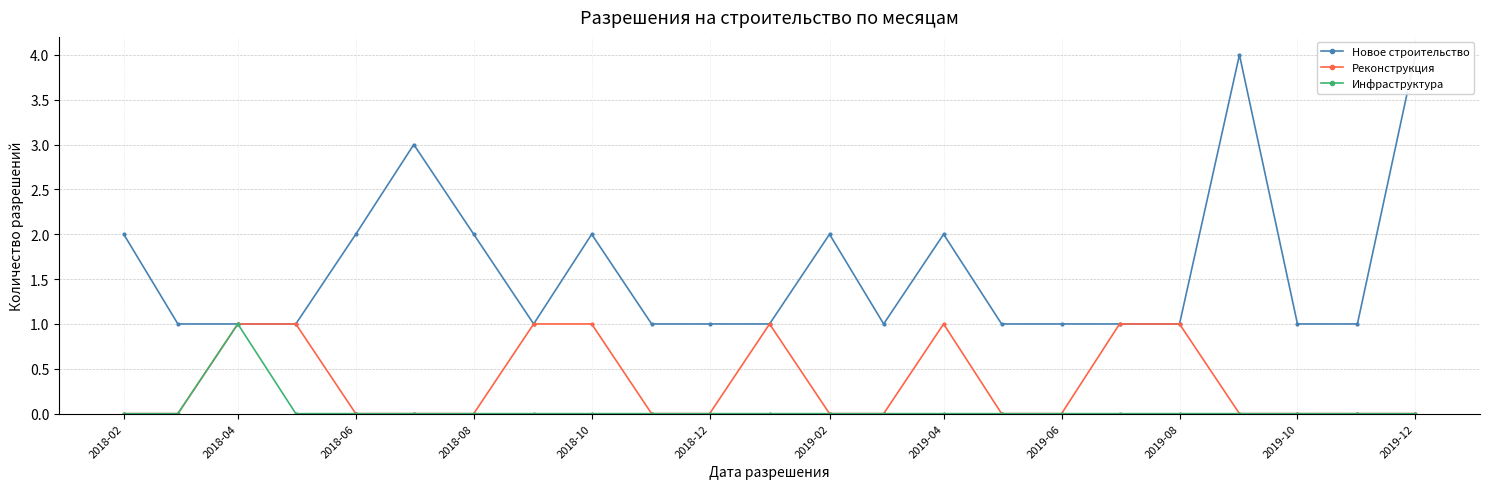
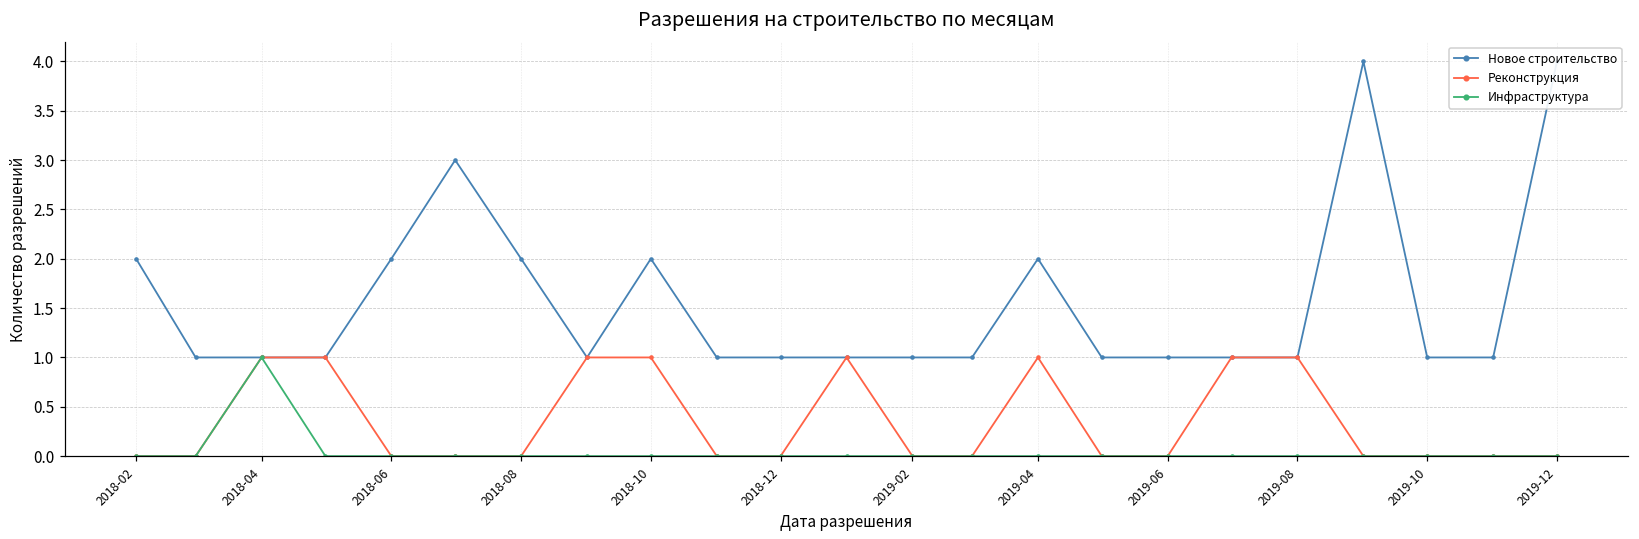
  {
    "Новое строительство": {
      "2018-02": 2,
      "2018-06": 2,
      "2018-08": 2,
      "2018-10": 2,
      "2018-12": 1,
-     "2019-02": 2,
+     "2019-02": 1,
      "2019-04": 2,
      "2019-06": 1,
      "2019-10": 1
    },
    "Реконструкция": {
      "2018-10": 1,
      "2019-04": 1
    },
    "Инфраструктура": {
      "2018-10": 0,
      "2019-04": 0,
      "2019-08": 0
    }
  }
